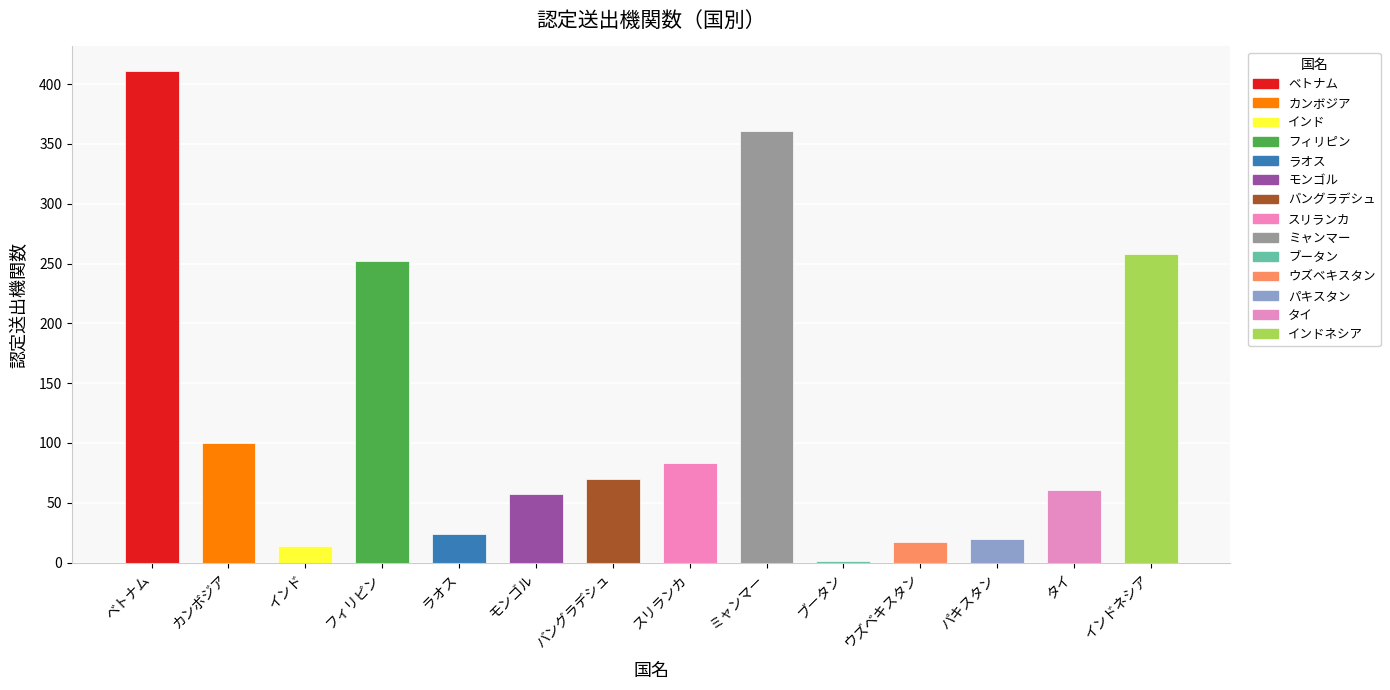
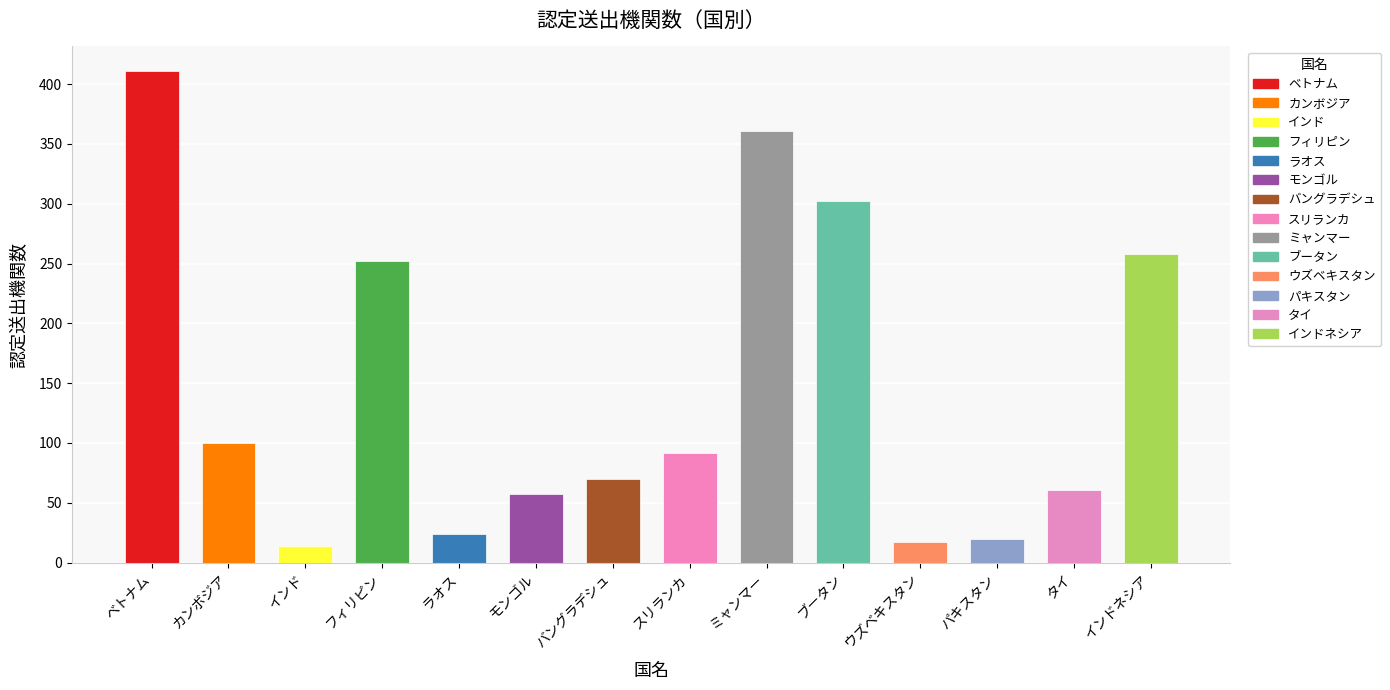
  {
    "ベトナム": 411,
    "カンボジア": 100,
    "インド": 14,
    "フィリピン": 252,
    "ラオス": 24,
    "モンゴル": 57,
    "バングラデシュ": 70,
-   "スリランカ": 83,
+   "スリランカ": 92,
    "ミャンマー": 361,
-   "ブータン": 1,
+   "ブータン": 302,
    "ウズベキスタン": 17,
    "パキスタン": 20,
    "タイ": 61,
    "インドネシア": 258
  }
